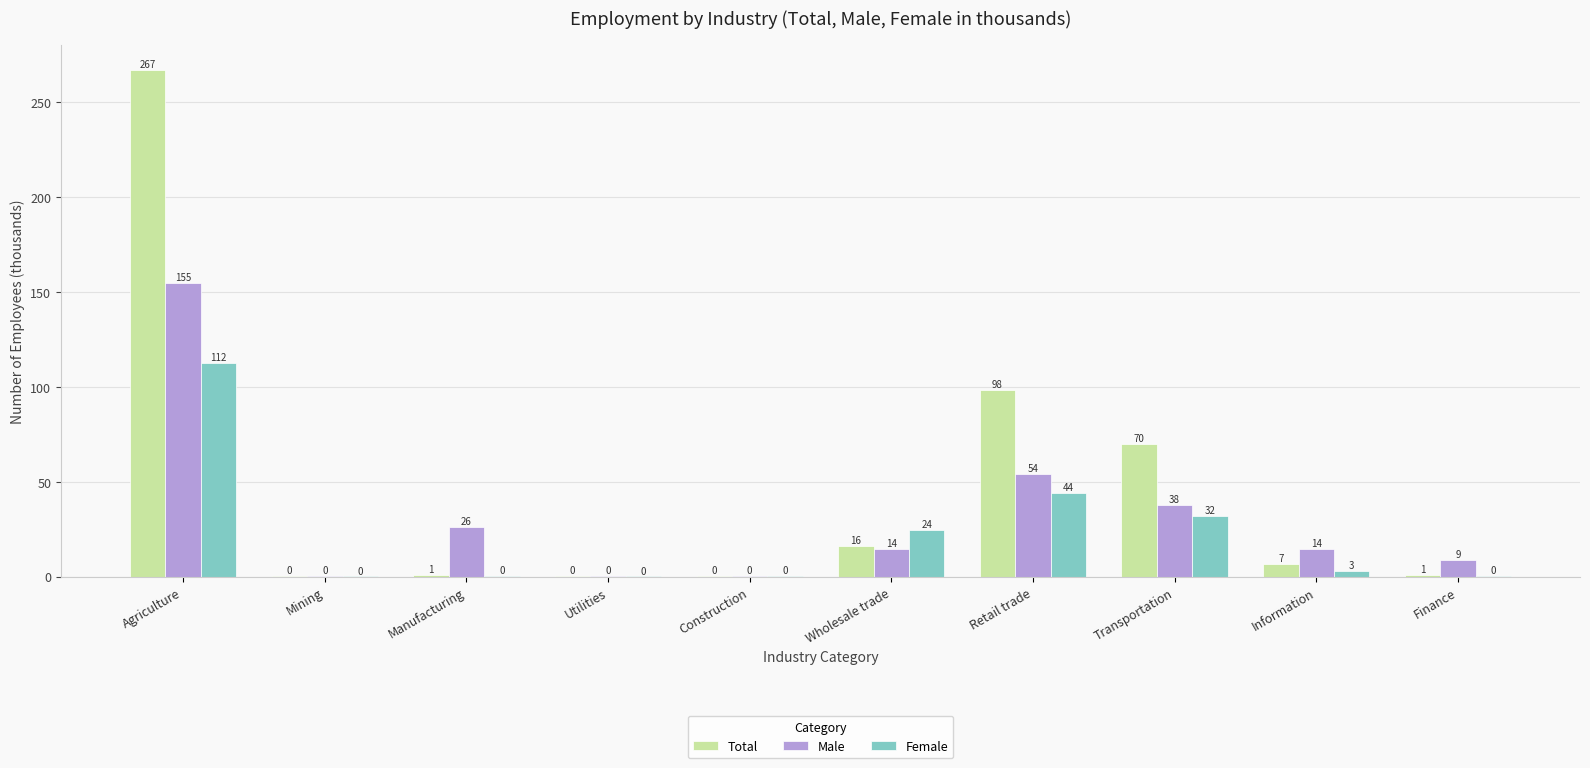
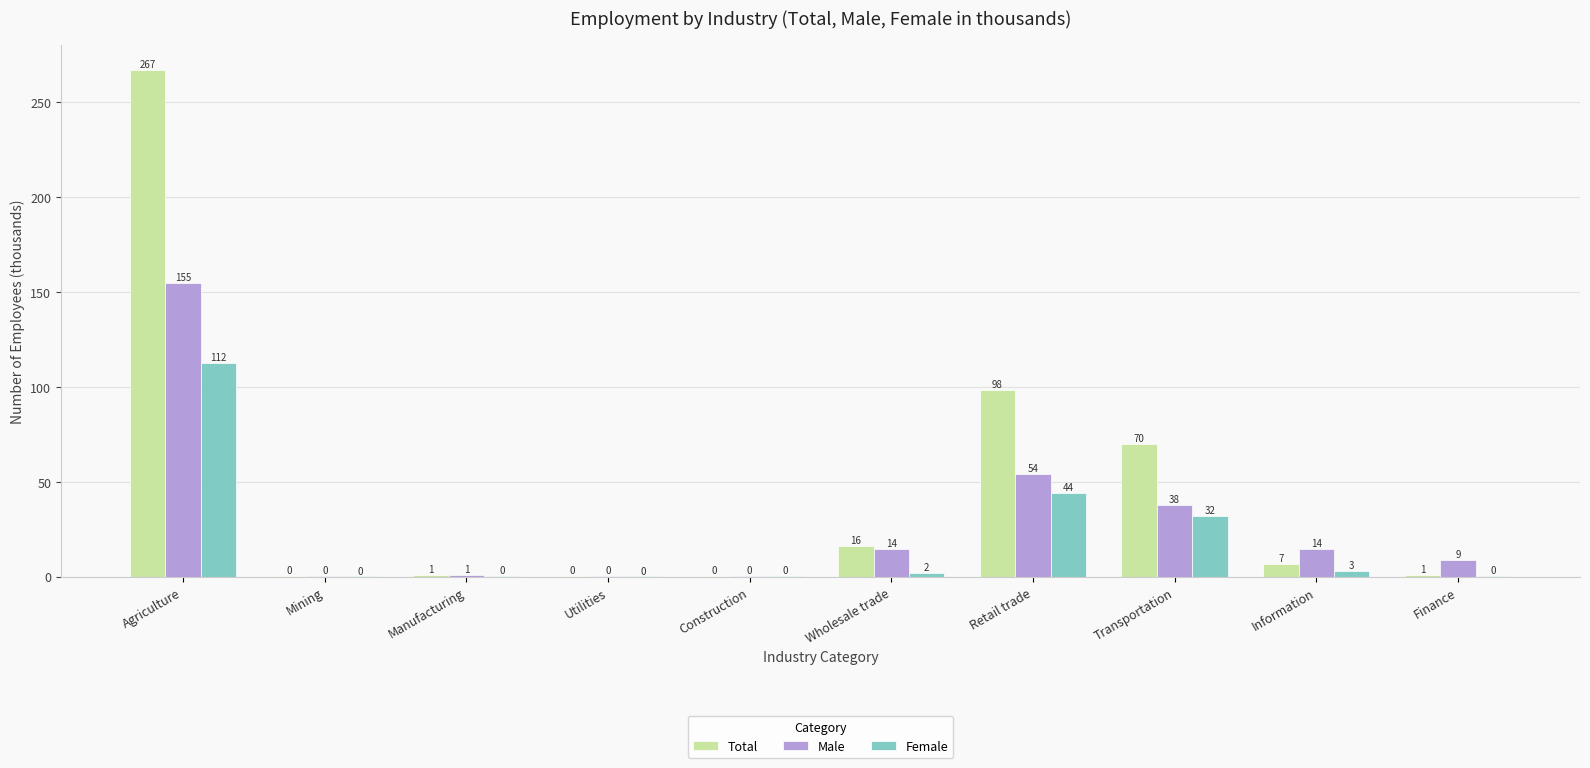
  {
    "Total": {
      "Agriculture": 267,
      "Mining": 0,
      "Manufacturing": 1,
      "Utilities": 0,
      "Construction": 0,
      "Wholesale trade": 16,
      "Retail trade": 98,
      "Transportation": 70,
      "Information": 7,
      "Finance": 1
    },
    "Male": {
      "Agriculture": 155,
      "Mining": 0,
-     "Manufacturing": 26,
+     "Manufacturing": 1,
      "Utilities": 0,
      "Construction": 0,
      "Wholesale trade": 14,
      "Retail trade": 54,
      "Transportation": 38,
      "Information": 14,
      "Finance": 9
    },
    "Female": {
      "Agriculture": 112,
      "Mining": 0,
      "Manufacturing": 0,
      "Utilities": 0,
      "Construction": 0,
-     "Wholesale trade": 24,
+     "Wholesale trade": 2,
      "Retail trade": 44,
      "Transportation": 32,
      "Information": 3,
      "Finance": 0
    }
  }
